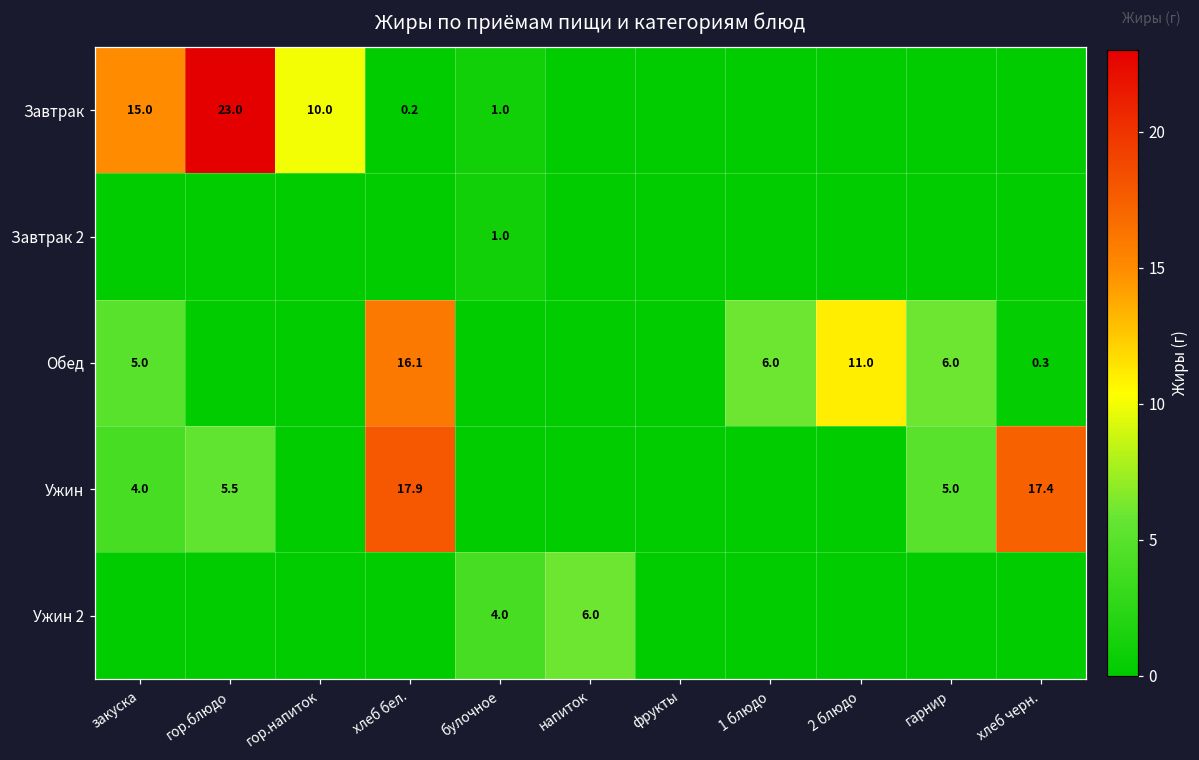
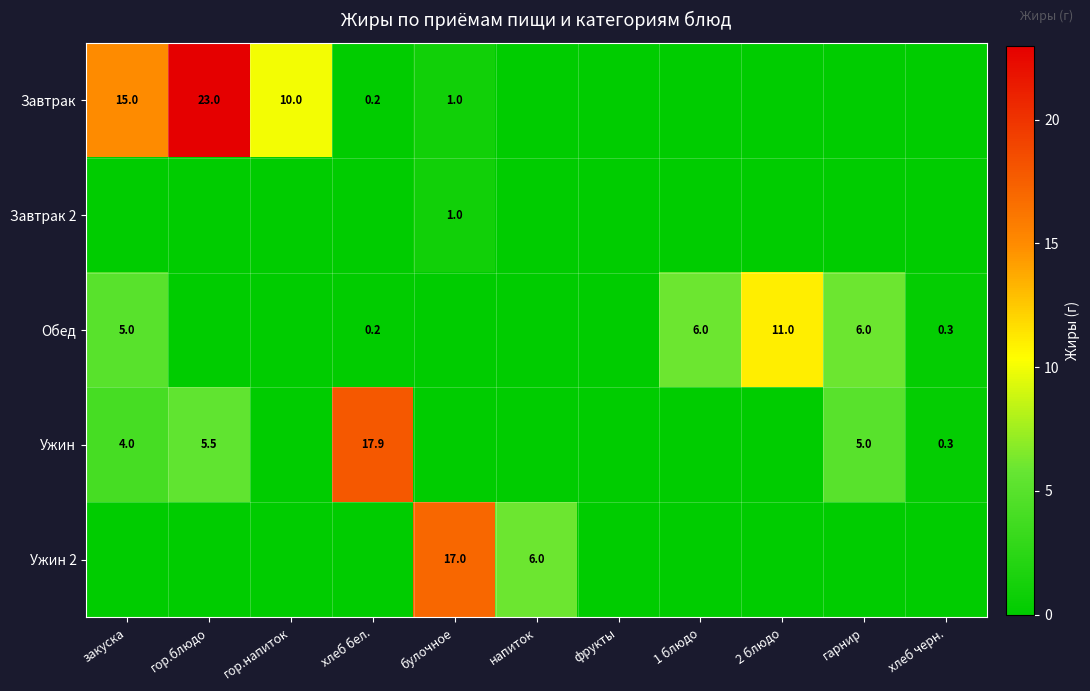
  {
    "Завтрак": {
      "закуска": 15.0,
      "гор.блюдо": 23.0,
      "гор.напиток": 10.0,
      "хлеб бел.": 0.2,
      "булочное": 1.0
    },
    "Завтрак 2": {
      "булочное": 1.0
    },
    "Обед": {
      "закуска": 5.0,
-     "хлеб бел.": 16.1,
+     "хлеб бел.": 0.2,
      "1 блюдо": 6.0,
      "2 блюдо": 11.0,
      "гарнир": 6.0,
      "хлеб черн.": 0.3
    },
    "Ужин": {
      "закуска": 4.0,
      "гор.блюдо": 5.5,
      "хлеб бел.": 17.9,
      "гарнир": 5.0,
-     "хлеб черн.": 17.4
+     "хлеб черн.": 0.3
    },
    "Ужин 2": {
-     "булочное": 4.0,
+     "булочное": 17.0,
      "напиток": 6.0
    }
  }
